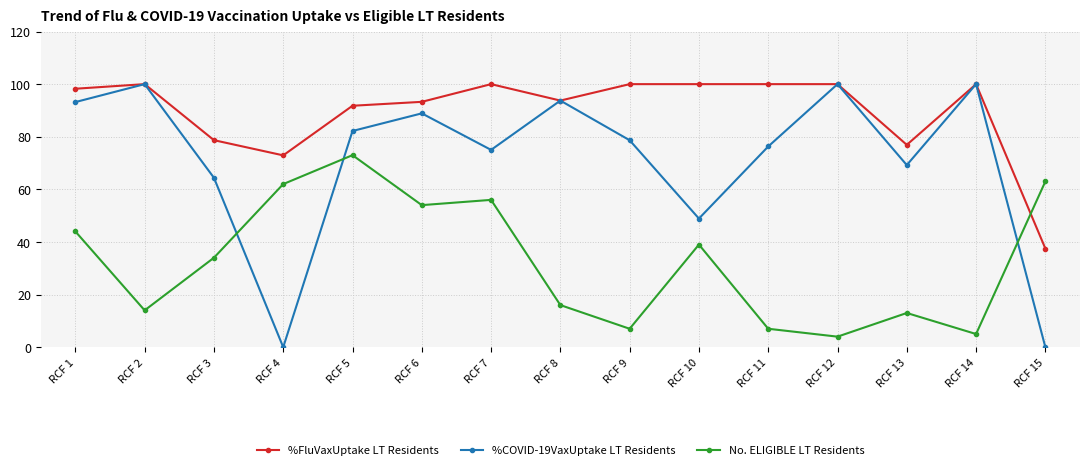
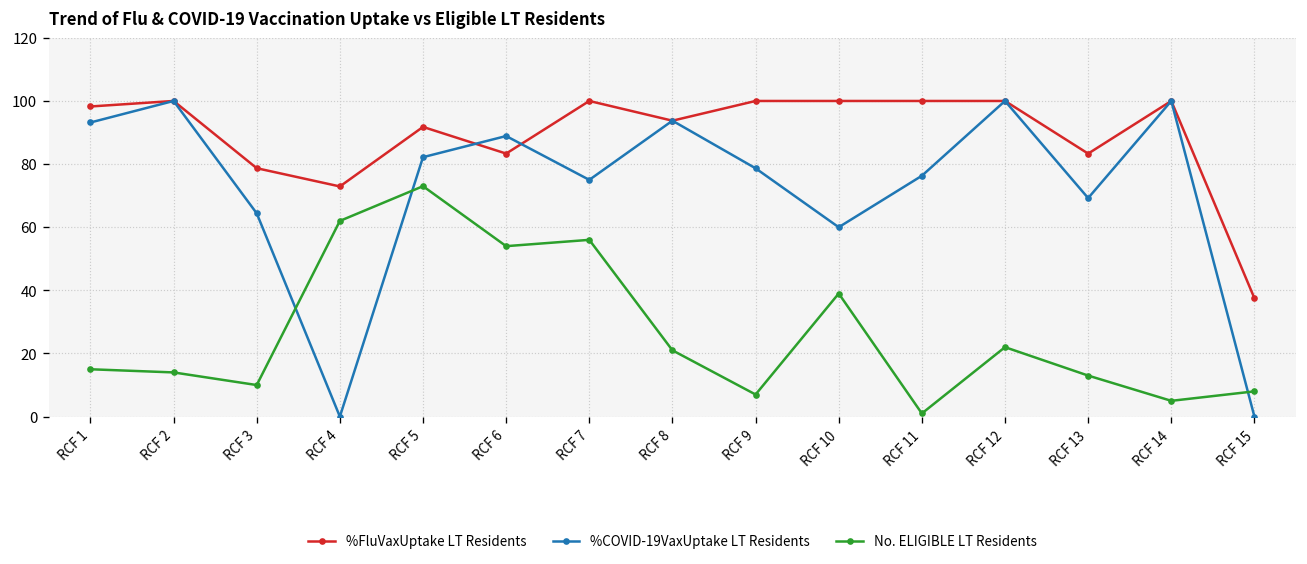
  {
    "%FluVaxUptake LT Residents": {
      "RCF 1": 98,
      "RCF 3": 79,
      "RCF 4": 73,
      "RCF 5": 92,
-     "RCF 6": 93,
+     "RCF 6": 83,
      "RCF 7": 100,
      "RCF 9": 100,
      "RCF 10": 100,
      "RCF 11": 100,
-     "RCF 13": 77,
+     "RCF 13": 83,
      "RCF 15": 38
    },
    "%COVID-19VaxUptake LT Residents": {
      "RCF 1": 93,
      "RCF 3": 64,
      "RCF 4": 0,
      "RCF 5": 82,
      "RCF 6": 89,
      "RCF 7": 75,
      "RCF 9": 79,
-     "RCF 10": 49,
+     "RCF 10": 60,
      "RCF 11": 76,
      "RCF 13": 69,
      "RCF 15": 0
    },
    "No. ELIGIBLE LT Residents": {
-     "RCF 1": 44,
+     "RCF 1": 15,
      "RCF 2": 14,
-     "RCF 3": 34,
+     "RCF 3": 10,
      "RCF 4": 62,
      "RCF 5": 73,
      "RCF 6": 54,
      "RCF 7": 56,
-     "RCF 8": 16,
+     "RCF 8": 21,
      "RCF 9": 7,
      "RCF 10": 39,
-     "RCF 11": 7,
-     "RCF 12": 4,
+     "RCF 11": 1,
+     "RCF 12": 22,
      "RCF 13": 13,
      "RCF 14": 5,
-     "RCF 15": 63
+     "RCF 15": 8
    }
  }
